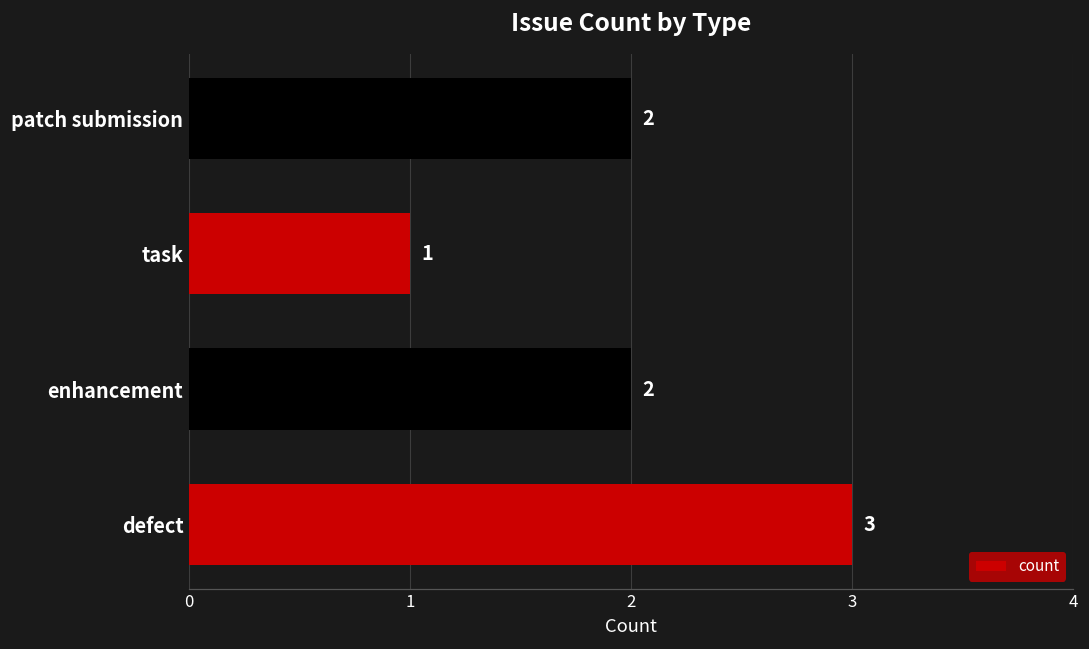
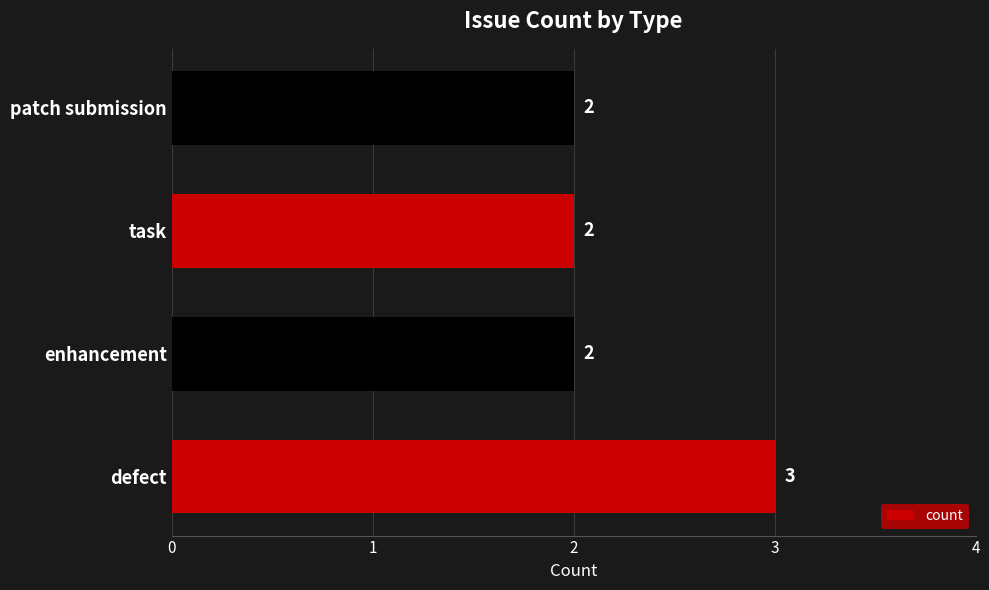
  {
    "patch submission": 2,
-   "task": 1,
+   "task": 2,
    "enhancement": 2,
    "defect": 3
  }
